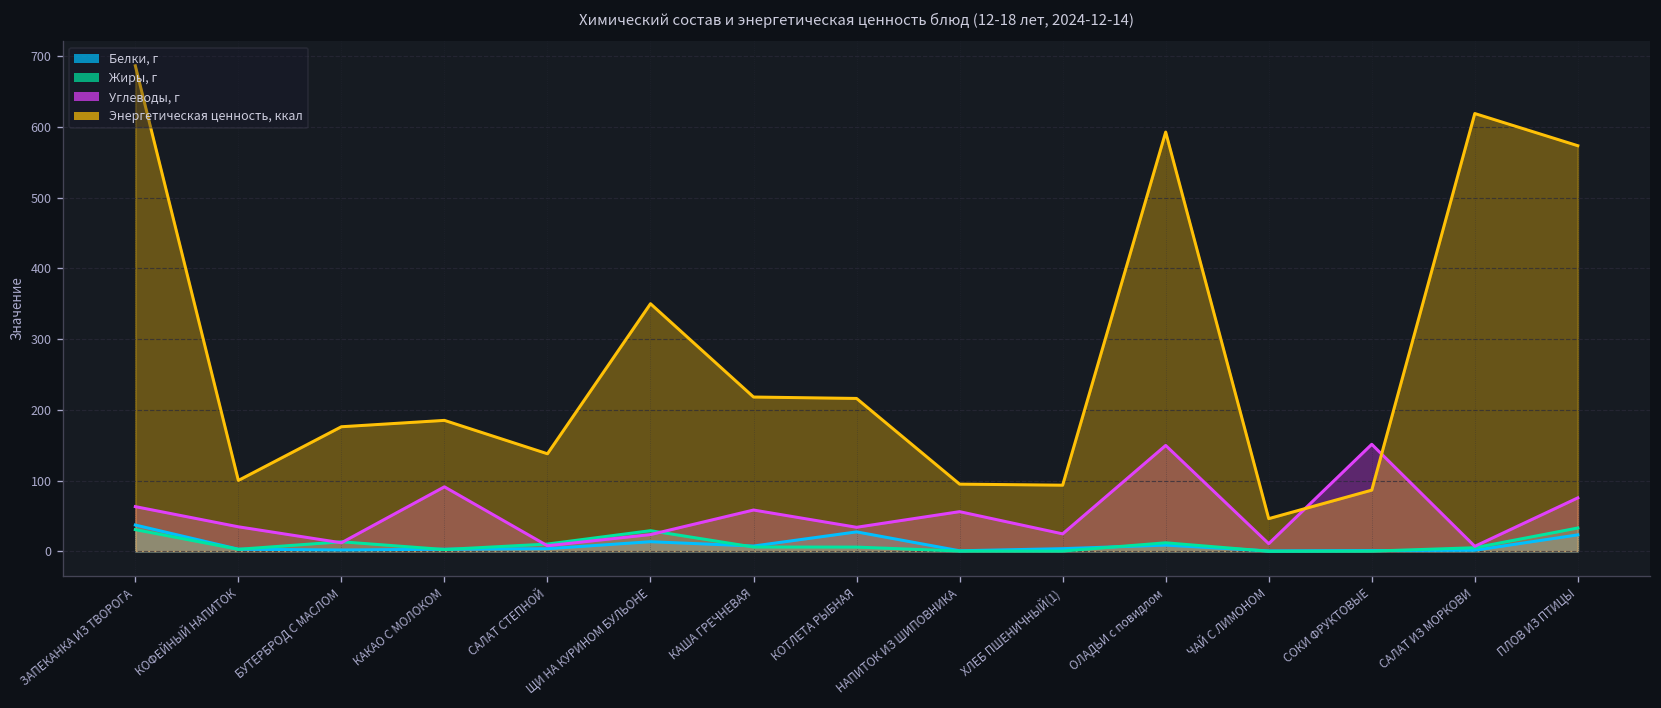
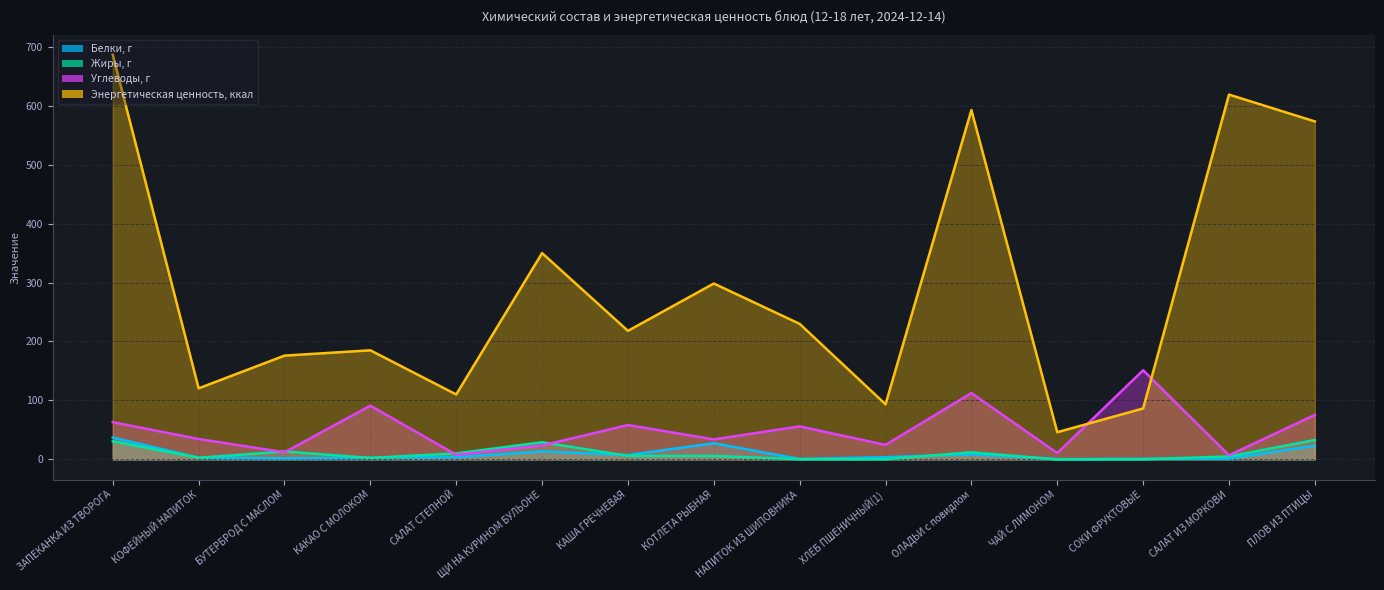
  {
    "Углеводы, г": {
      "ЗАПЕКАНКА ИЗ ТВОРОГА": 60,
      "КОФЕЙНЫЙ НАПИТОК": 30,
      "КАКАО С МОЛОКОМ": 90,
      "ЩИ НА КУРИНОМ БУЛЬОНЕ": 20,
      "КАША ГРЕЧНЕВАЯ": 60,
      "КОТЛЕТА РЫБНАЯ": 30,
      "НАПИТОК ИЗ ШИПОВНИКА": 60,
      "ХЛЕБ ПШЕНИЧНЫЙ(1)": 20,
-     "ОЛАДЬИ с повидлом": 150,
+     "ОЛАДЬИ с повидлом": 110,
      "ЧАЙ С ЛИМОНОМ": 10,
      "СОКИ ФРУКТОВЫЕ": 150,
      "ПЛОВ ИЗ ПТИЦЫ": 80
    },
    "Энергетическая ценность, ккал": {
-     "КОФЕЙНЫЙ НАПИТОК": 100,
+     "КОФЕЙНЫЙ НАПИТОК": 120,
      "БУТЕРБРОД С МАСЛОМ": 180,
      "КАКАО С МОЛОКОМ": 190,
-     "САЛАТ СТЕПНОЙ": 140,
+     "САЛАТ СТЕПНОЙ": 110,
      "ЩИ НА КУРИНОМ БУЛЬОНЕ": 350,
      "КАША ГРЕЧНЕВАЯ": 220,
-     "КОТЛЕТА РЫБНАЯ": 220,
-     "НАПИТОК ИЗ ШИПОВНИКА": 90,
+     "КОТЛЕТА РЫБНАЯ": 300,
+     "НАПИТОК ИЗ ШИПОВНИКА": 230,
      "ХЛЕБ ПШЕНИЧНЫЙ(1)": 90,
      "ОЛАДЬИ с повидлом": 590,
      "ЧАЙ С ЛИМОНОМ": 50,
      "СОКИ ФРУКТОВЫЕ": 90,
      "САЛАТ ИЗ МОРКОВИ": 620,
      "ПЛОВ ИЗ ПТИЦЫ": 570
    }
  }
